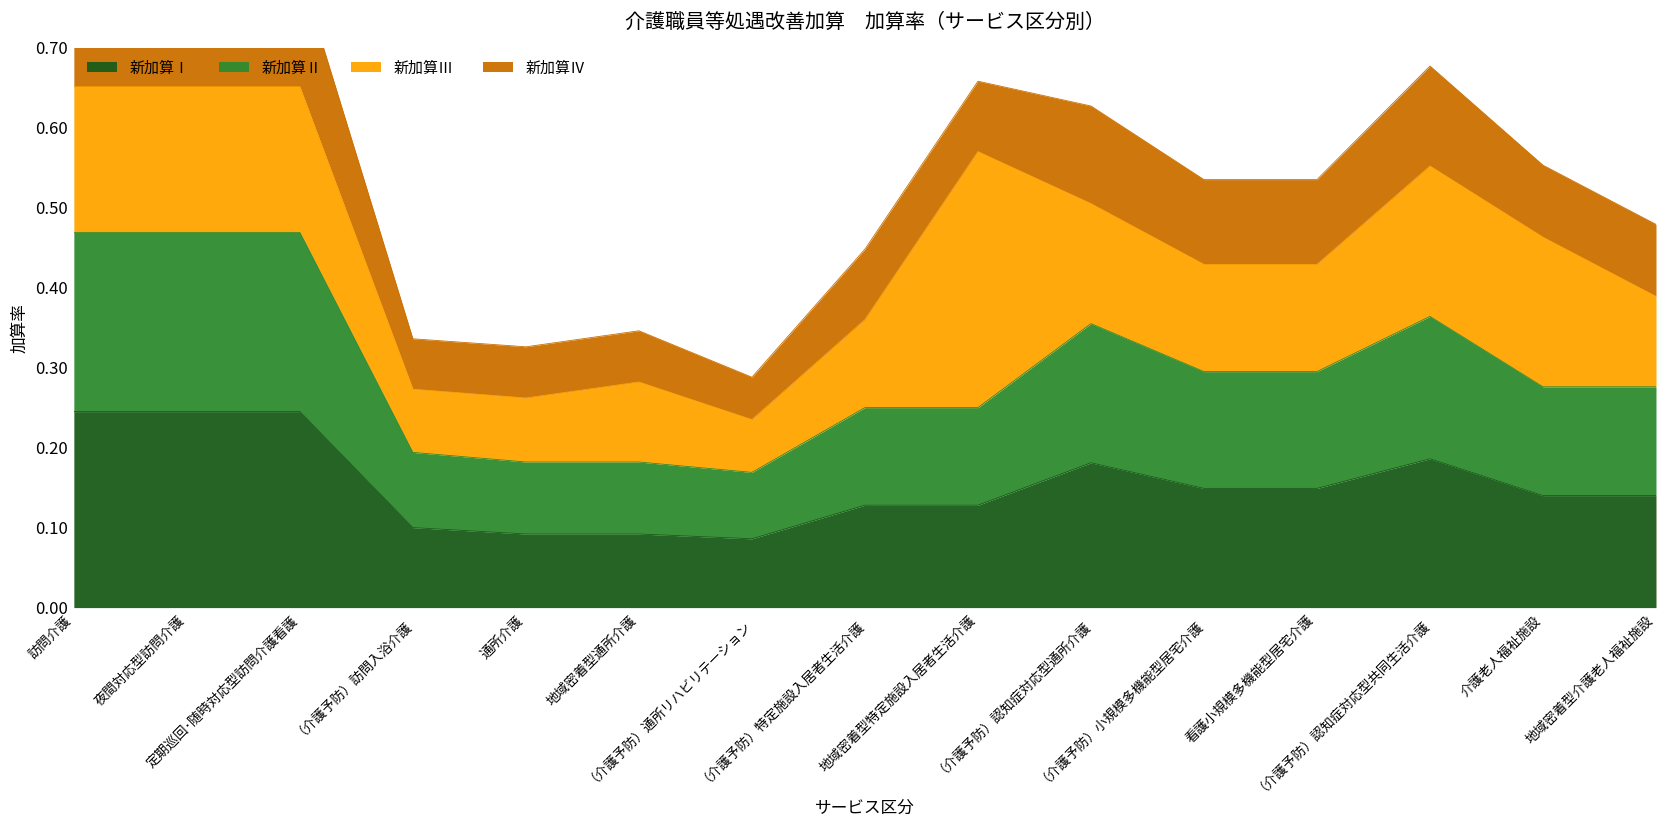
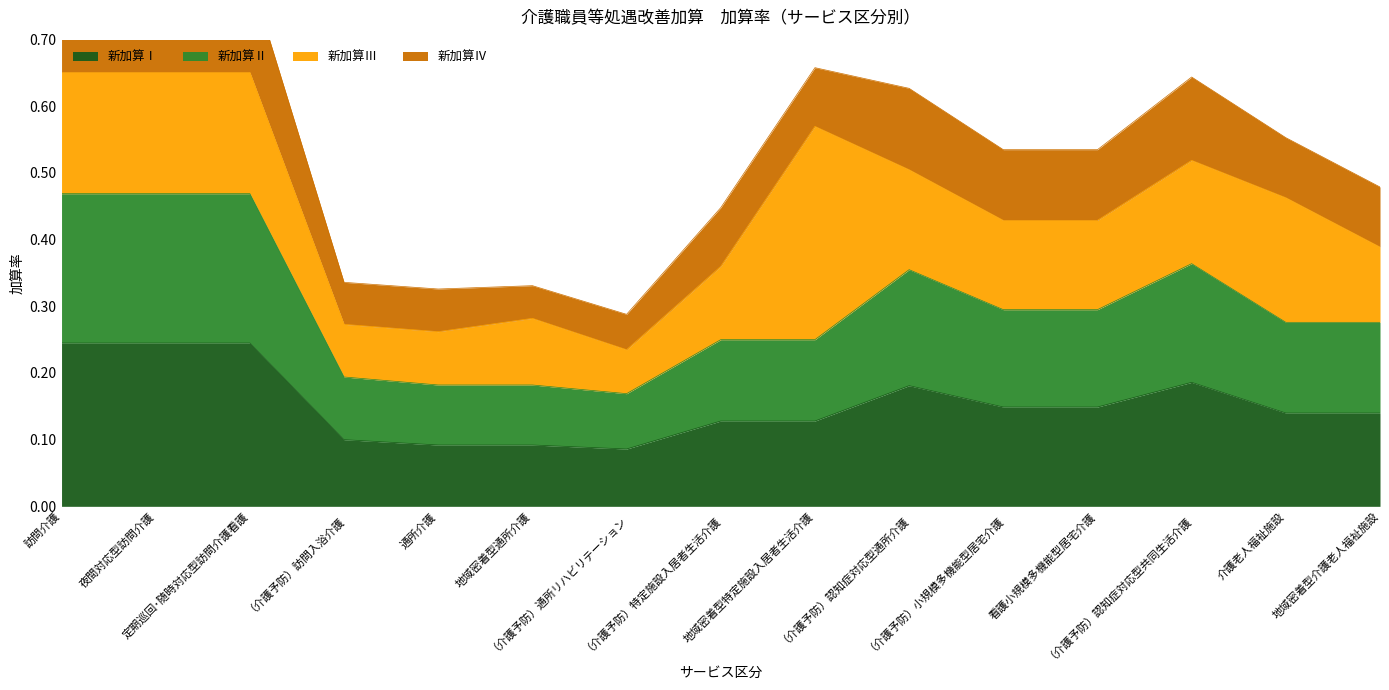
  {
    "新加算Ⅲ": {
      "訪問介護": 0.18,
      "夜間対応型訪問介護": 0.18,
      "定期巡回･随時対応型訪問介護看護": 0.18,
      "（介護予防）訪問入浴介護": 0.08,
      "通所介護": 0.08,
      "地域密着型通所介護": 0.10,
      "（介護予防）通所リハビリテーション": 0.07,
      "（介護予防）特定施設入居者生活介護": 0.11,
      "地域密着型特定施設入居者生活介護": 0.32,
      "（介護予防）認知症対応型通所介護": 0.15,
      "（介護予防）小規模多機能型居宅介護": 0.13,
      "看護小規模多機能型居宅介護": 0.13,
-     "（介護予防）認知症対応型共同生活介護": 0.19,
+     "（介護予防）認知症対応型共同生活介護": 0.16,
      "介護老人福祉施設": 0.19,
      "地域密着型介護老人福祉施設": 0.11
    },
    "新加算Ⅳ": {
      "（介護予防）訪問入浴介護": 0.06,
      "通所介護": 0.06,
-     "地域密着型通所介護": 0.06,
+     "地域密着型通所介護": 0.05,
      "（介護予防）通所リハビリテーション": 0.05,
      "（介護予防）特定施設入居者生活介護": 0.09,
      "地域密着型特定施設入居者生活介護": 0.09,
      "（介護予防）認知症対応型通所介護": 0.12,
      "（介護予防）小規模多機能型居宅介護": 0.11,
      "看護小規模多機能型居宅介護": 0.11,
      "（介護予防）認知症対応型共同生活介護": 0.13,
      "介護老人福祉施設": 0.09,
      "地域密着型介護老人福祉施設": 0.09
    }
  }
